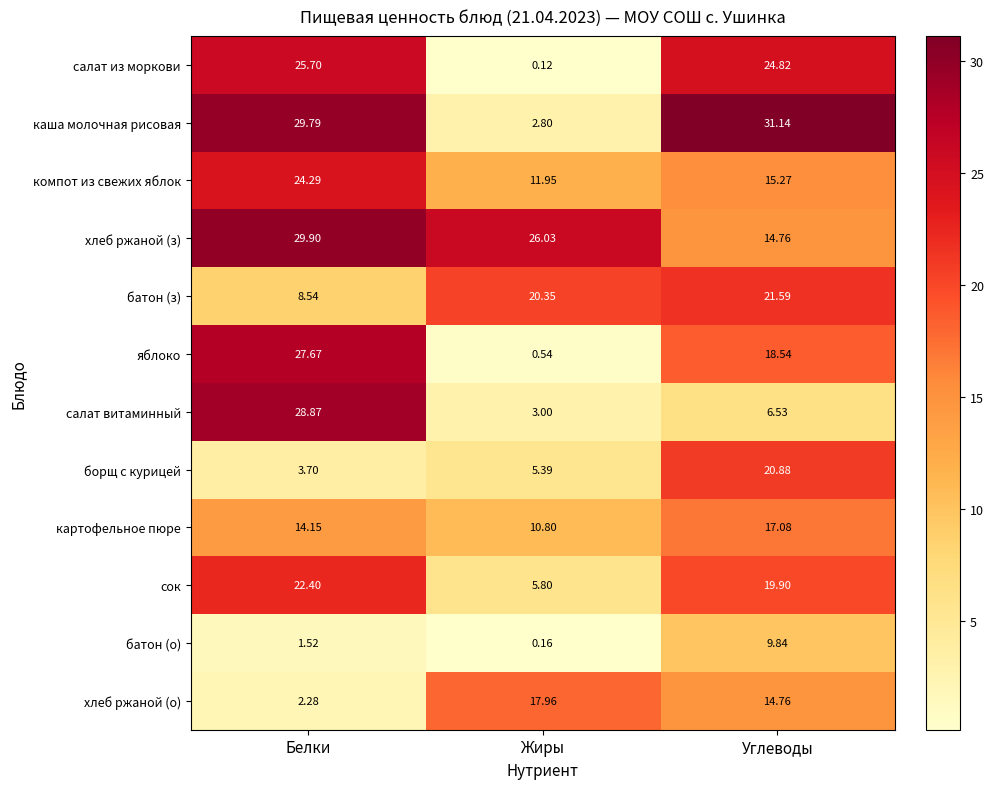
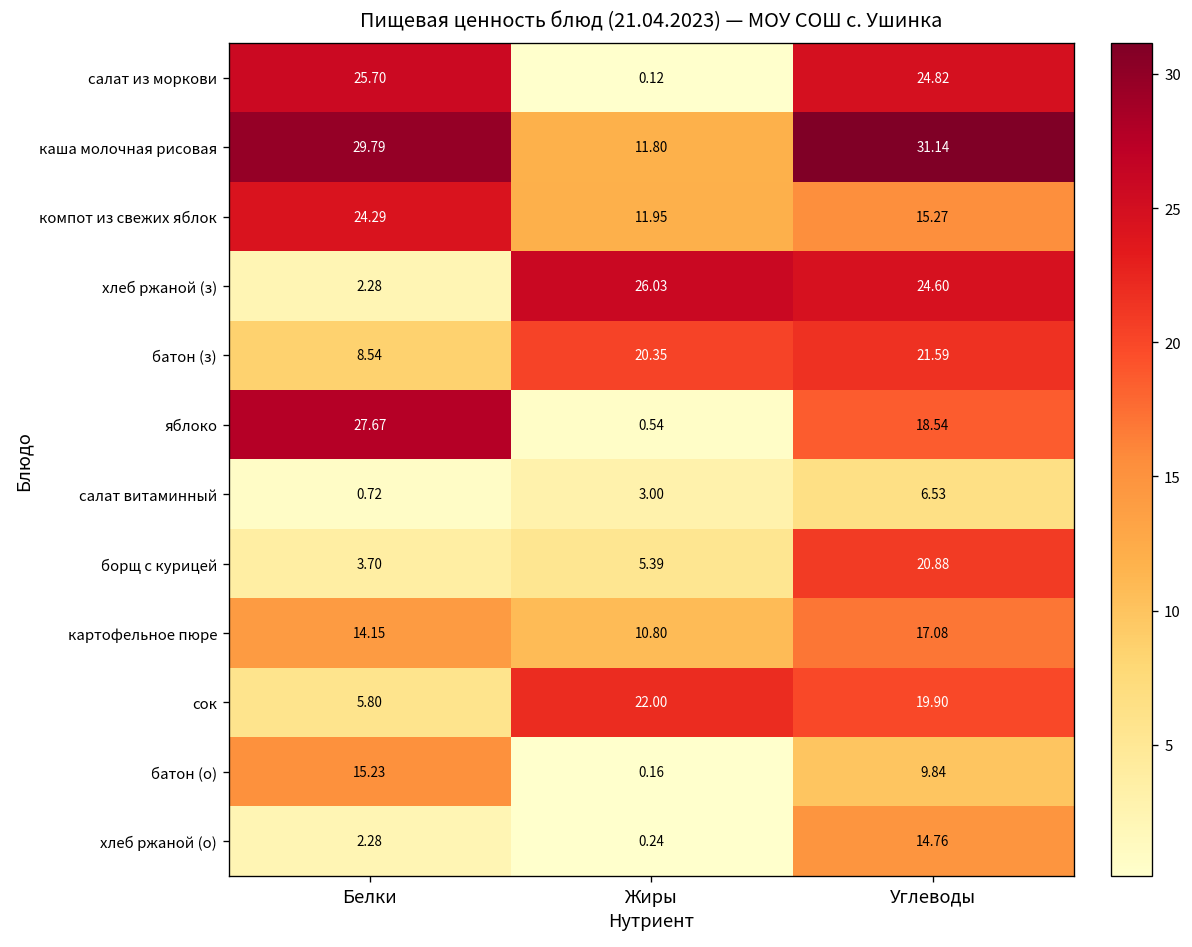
  {
    "салат из моркови": {
      "Белки": 25.70,
      "Жиры": 0.12,
      "Углеводы": 24.82
    },
    "каша молочная рисовая": {
      "Белки": 29.79,
-     "Жиры": 2.80,
+     "Жиры": 11.80,
      "Углеводы": 31.14
    },
    "компот из свежих яблок": {
      "Белки": 24.29,
      "Жиры": 11.95,
      "Углеводы": 15.27
    },
    "хлеб ржаной (з)": {
-     "Белки": 29.90,
+     "Белки": 2.28,
      "Жиры": 26.03,
-     "Углеводы": 14.76
+     "Углеводы": 24.60
    },
    "батон (з)": {
      "Белки": 8.54,
      "Жиры": 20.35,
      "Углеводы": 21.59
    },
    "яблоко": {
      "Белки": 27.67,
      "Жиры": 0.54,
      "Углеводы": 18.54
    },
    "салат витаминный": {
-     "Белки": 28.87,
+     "Белки": 0.72,
      "Жиры": 3.00,
      "Углеводы": 6.53
    },
    "борщ с курицей": {
      "Белки": 3.70,
      "Жиры": 5.39,
      "Углеводы": 20.88
    },
    "картофельное пюре": {
      "Белки": 14.15,
      "Жиры": 10.80,
      "Углеводы": 17.08
    },
    "сок": {
-     "Белки": 22.40,
-     "Жиры": 5.80,
+     "Белки": 5.80,
+     "Жиры": 22.00,
      "Углеводы": 19.90
    },
    "батон (о)": {
-     "Белки": 1.52,
+     "Белки": 15.23,
      "Жиры": 0.16,
      "Углеводы": 9.84
    },
    "хлеб ржаной (о)": {
      "Белки": 2.28,
-     "Жиры": 17.96,
+     "Жиры": 0.24,
      "Углеводы": 14.76
    }
  }
